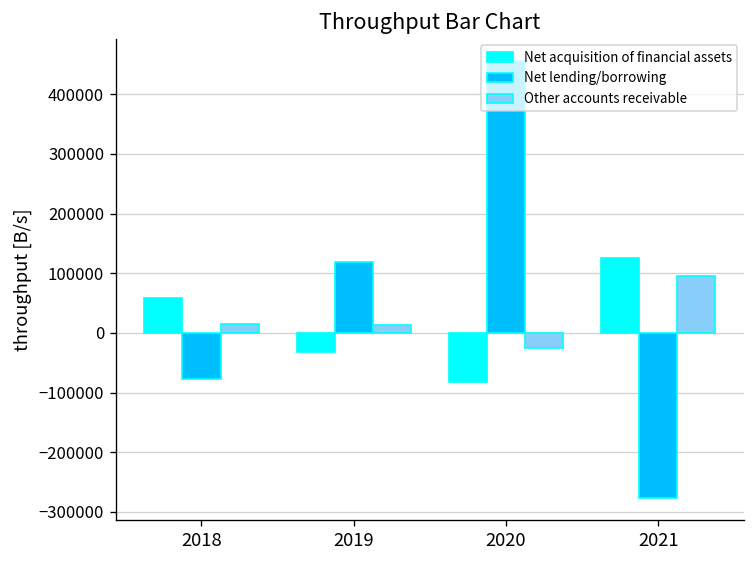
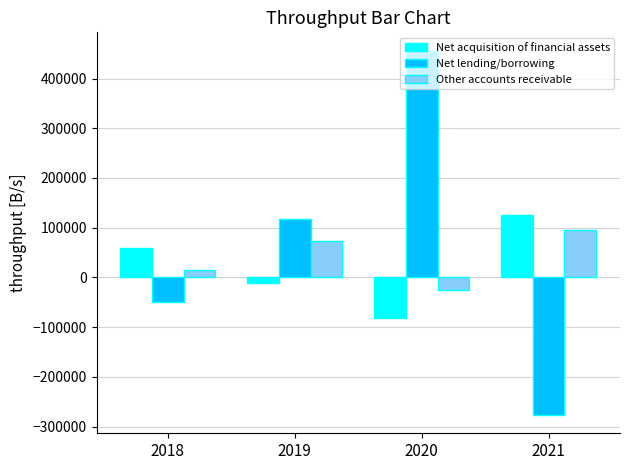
  {
    "Net acquisition of financial assets": {
      "2018": 60000,
-     "2019": -30000,
+     "2019": -10000,
      "2020": -80000,
      "2021": 130000
    },
    "Net lending/borrowing": {
-     "2018": -80000,
+     "2018": -50000,
      "2019": 120000,
      "2021": -280000
    },
    "Other accounts receivable": {
      "2018": 20000,
-     "2019": 10000,
+     "2019": 70000,
      "2020": -20000,
      "2021": 100000
    }
  }
